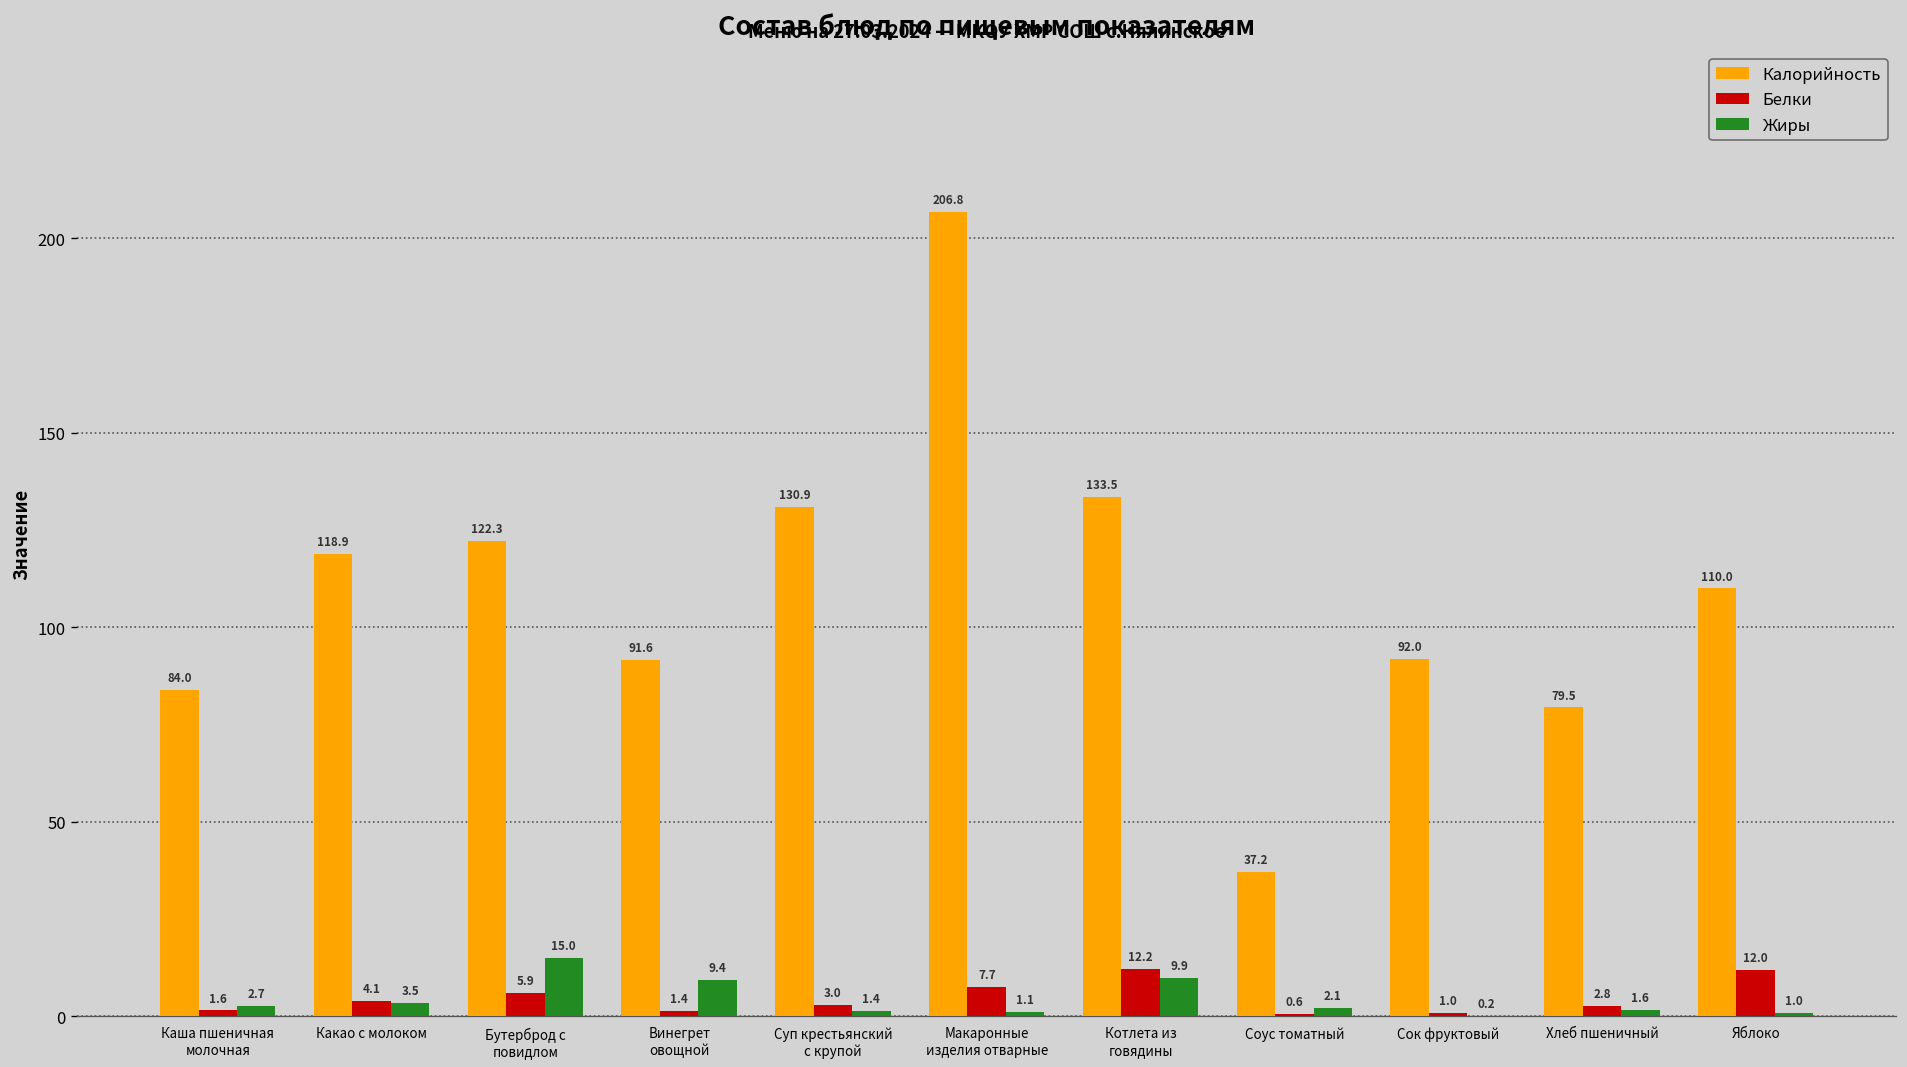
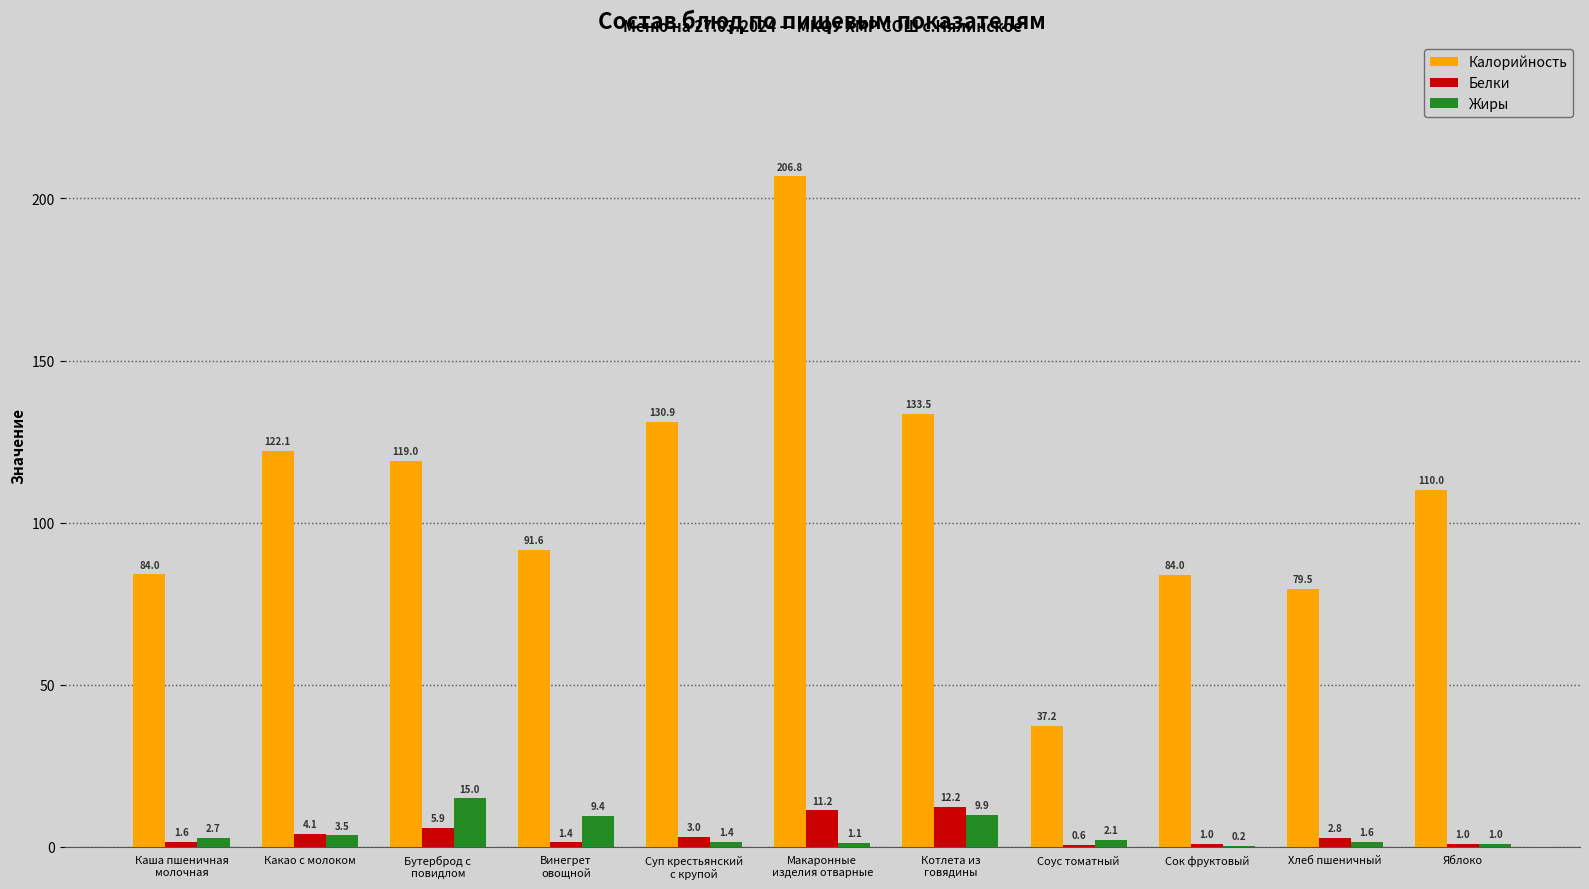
  {
    "Калорийность": {
      "Каша пшеничная молочная": 84.0,
-     "Какао с молоком": 118.9,
-     "Бутерброд с повидлом": 122.3,
+     "Какао с молоком": 122.1,
+     "Бутерброд с повидлом": 119.0,
      "Винегрет овощной": 91.6,
      "Суп крестьянский с крупой": 130.9,
      "Макаронные изделия отварные": 206.8,
      "Котлета из говядины": 133.5,
      "Соус томатный": 37.2,
-     "Сок фруктовый": 92.0,
+     "Сок фруктовый": 84.0,
      "Хлеб пшеничный": 79.5,
      "Яблоко": 110.0
    },
    "Белки": {
      "Каша пшеничная молочная": 1.6,
      "Какао с молоком": 4.1,
      "Бутерброд с повидлом": 5.9,
      "Винегрет овощной": 1.4,
      "Суп крестьянский с крупой": 3.0,
-     "Макаронные изделия отварные": 7.7,
+     "Макаронные изделия отварные": 11.2,
      "Котлета из говядины": 12.2,
      "Соус томатный": 0.6,
      "Сок фруктовый": 1.0,
      "Хлеб пшеничный": 2.8,
-     "Яблоко": 12.0
+     "Яблоко": 1.0
    },
    "Жиры": {
      "Каша пшеничная молочная": 2.7,
      "Какао с молоком": 3.5,
      "Бутерброд с повидлом": 15.0,
      "Винегрет овощной": 9.4,
      "Суп крестьянский с крупой": 1.4,
      "Макаронные изделия отварные": 1.1,
      "Котлета из говядины": 9.9,
      "Соус томатный": 2.1,
      "Сок фруктовый": 0.2,
      "Хлеб пшеничный": 1.6,
      "Яблоко": 1.0
    }
  }
